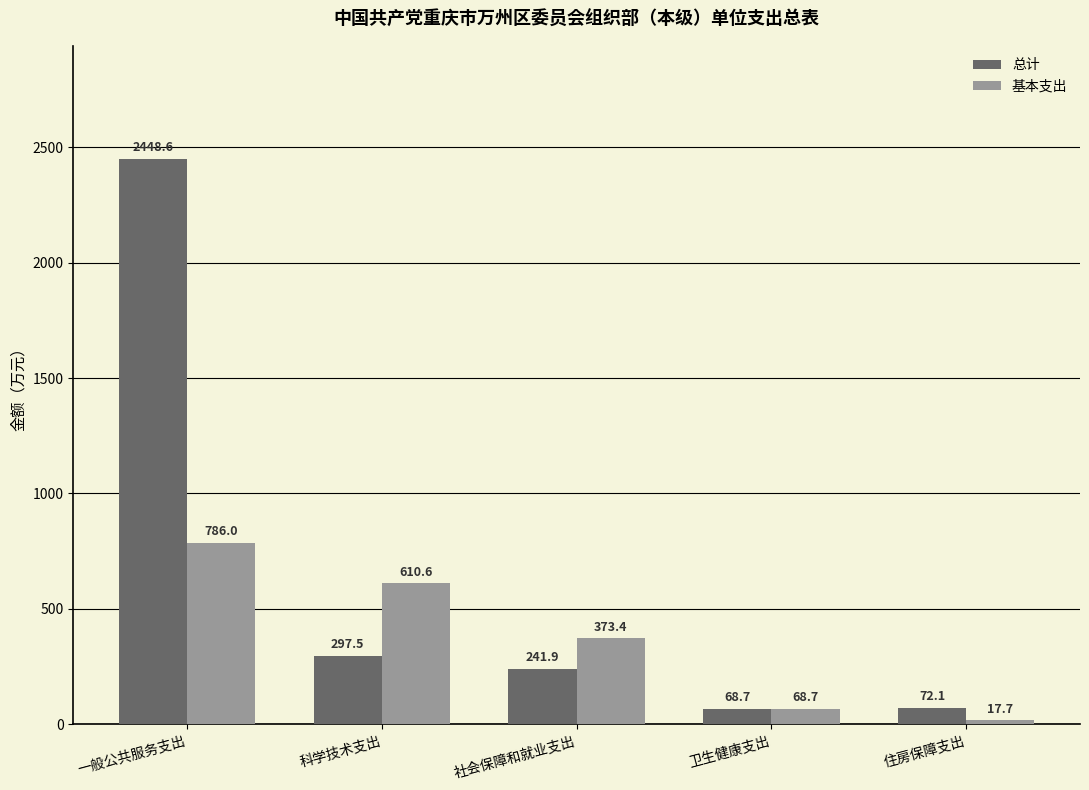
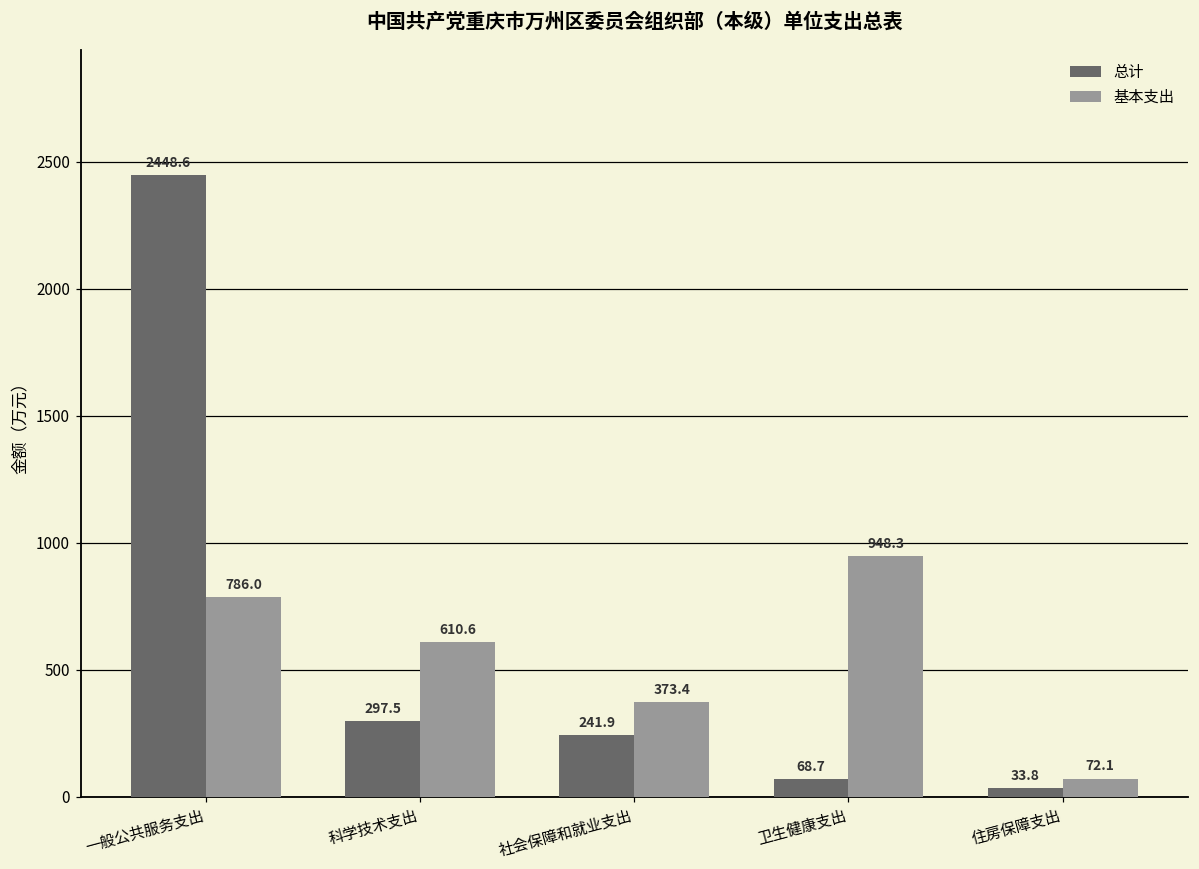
  {
    "总计": {
      "一般公共服务支出": 2448.6,
      "科学技术支出": 297.5,
      "社会保障和就业支出": 241.9,
      "卫生健康支出": 68.7,
-     "住房保障支出": 72.1
+     "住房保障支出": 33.8
    },
    "基本支出": {
      "一般公共服务支出": 786.0,
      "科学技术支出": 610.6,
      "社会保障和就业支出": 373.4,
-     "卫生健康支出": 68.7,
-     "住房保障支出": 17.7
+     "卫生健康支出": 948.3,
+     "住房保障支出": 72.1
    }
  }
